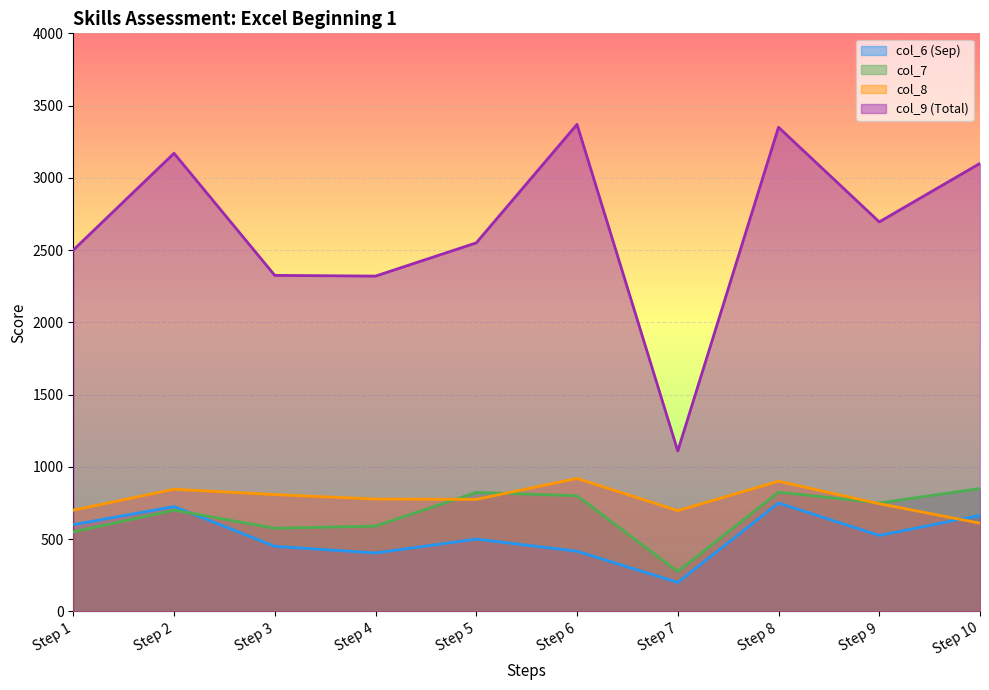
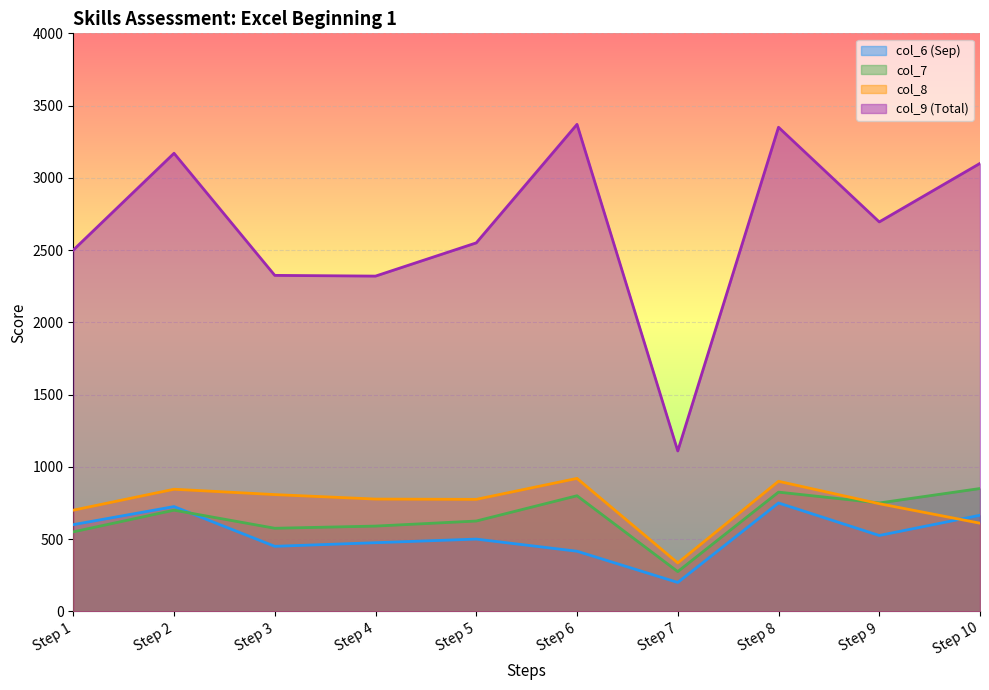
  {
    "col_6 (Sep)": {
      "Step 1": 600,
      "Step 2": 730,
      "Step 3": 450,
-     "Step 4": 400,
+     "Step 4": 480,
      "Step 5": 500,
      "Step 6": 420,
      "Step 7": 200,
      "Step 8": 750,
      "Step 9": 530,
      "Step 10": 670
    },
    "col_7": {
      "Step 1": 550,
      "Step 2": 700,
      "Step 3": 580,
      "Step 4": 590,
-     "Step 5": 820,
+     "Step 5": 630,
      "Step 6": 800,
      "Step 7": 280,
      "Step 8": 830,
      "Step 10": 850
    },
    "col_8": {
      "Step 1": 700,
      "Step 2": 850,
      "Step 3": 810,
      "Step 4": 780,
      "Step 5": 780,
      "Step 6": 920,
-     "Step 7": 700,
+     "Step 7": 340,
      "Step 8": 900,
      "Step 10": 610
    },
    "col_9 (Total)": {
      "Step 1": 2500,
      "Step 2": 3170,
      "Step 3": 2330,
      "Step 4": 2320,
      "Step 5": 2550,
      "Step 6": 3370,
      "Step 7": 1110,
      "Step 8": 3350,
      "Step 9": 2700,
      "Step 10": 3100
    }
  }
